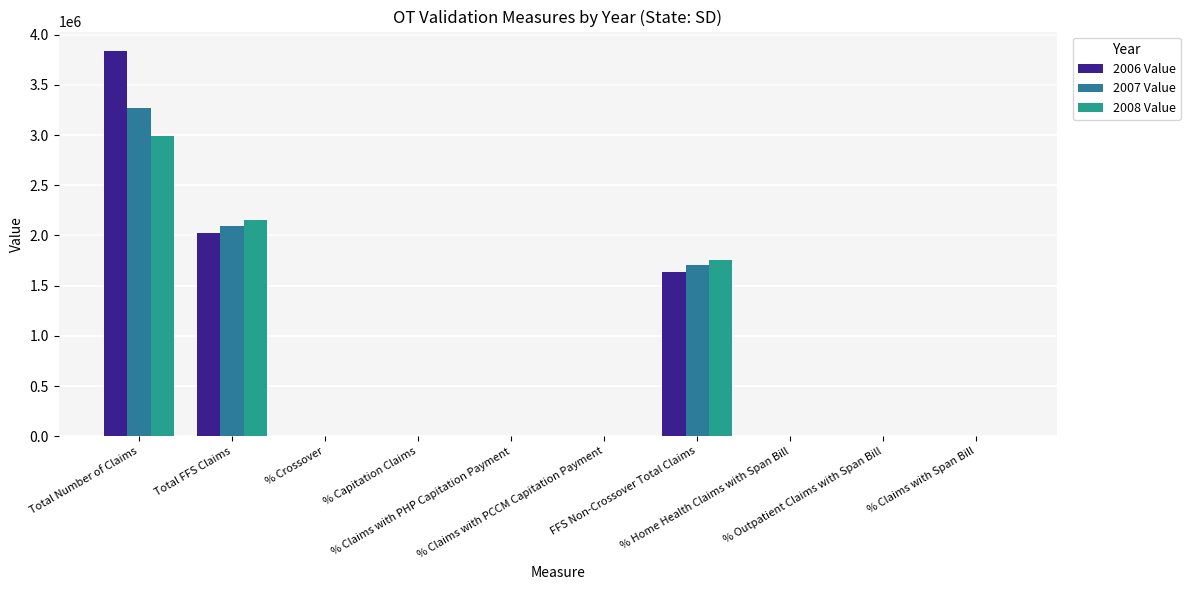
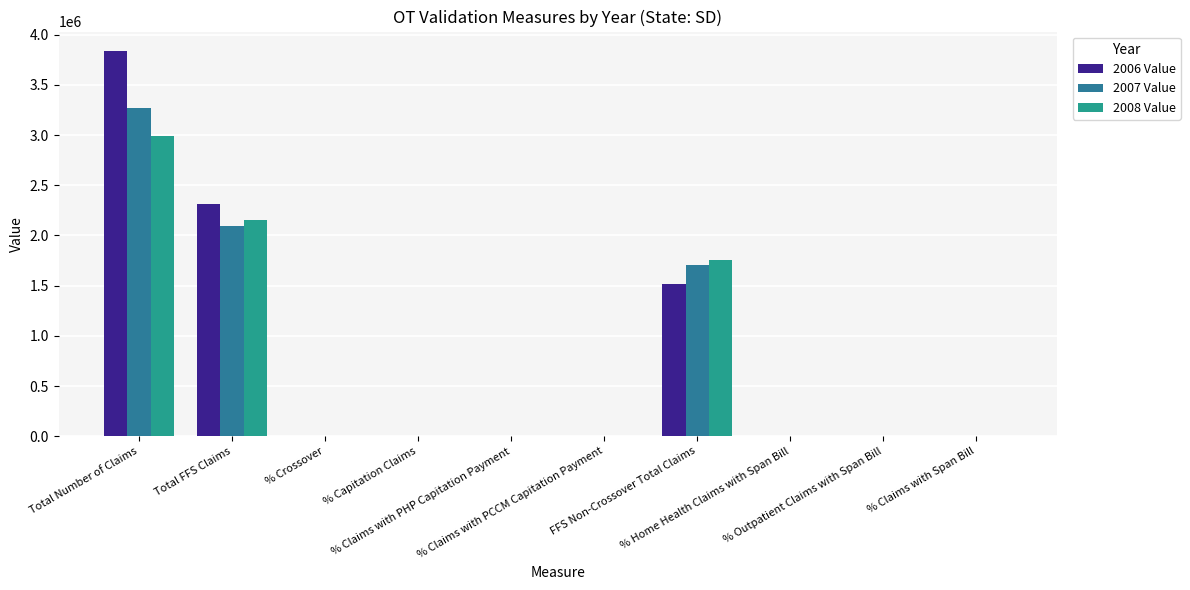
  {
    "2006 Value": {
      "Total Number of Claims": 3840000,
-     "Total FFS Claims": 2020000,
-     "FFS Non-Crossover Total Claims": 1640000
+     "Total FFS Claims": 2310000,
+     "FFS Non-Crossover Total Claims": 1510000
    }
  }
